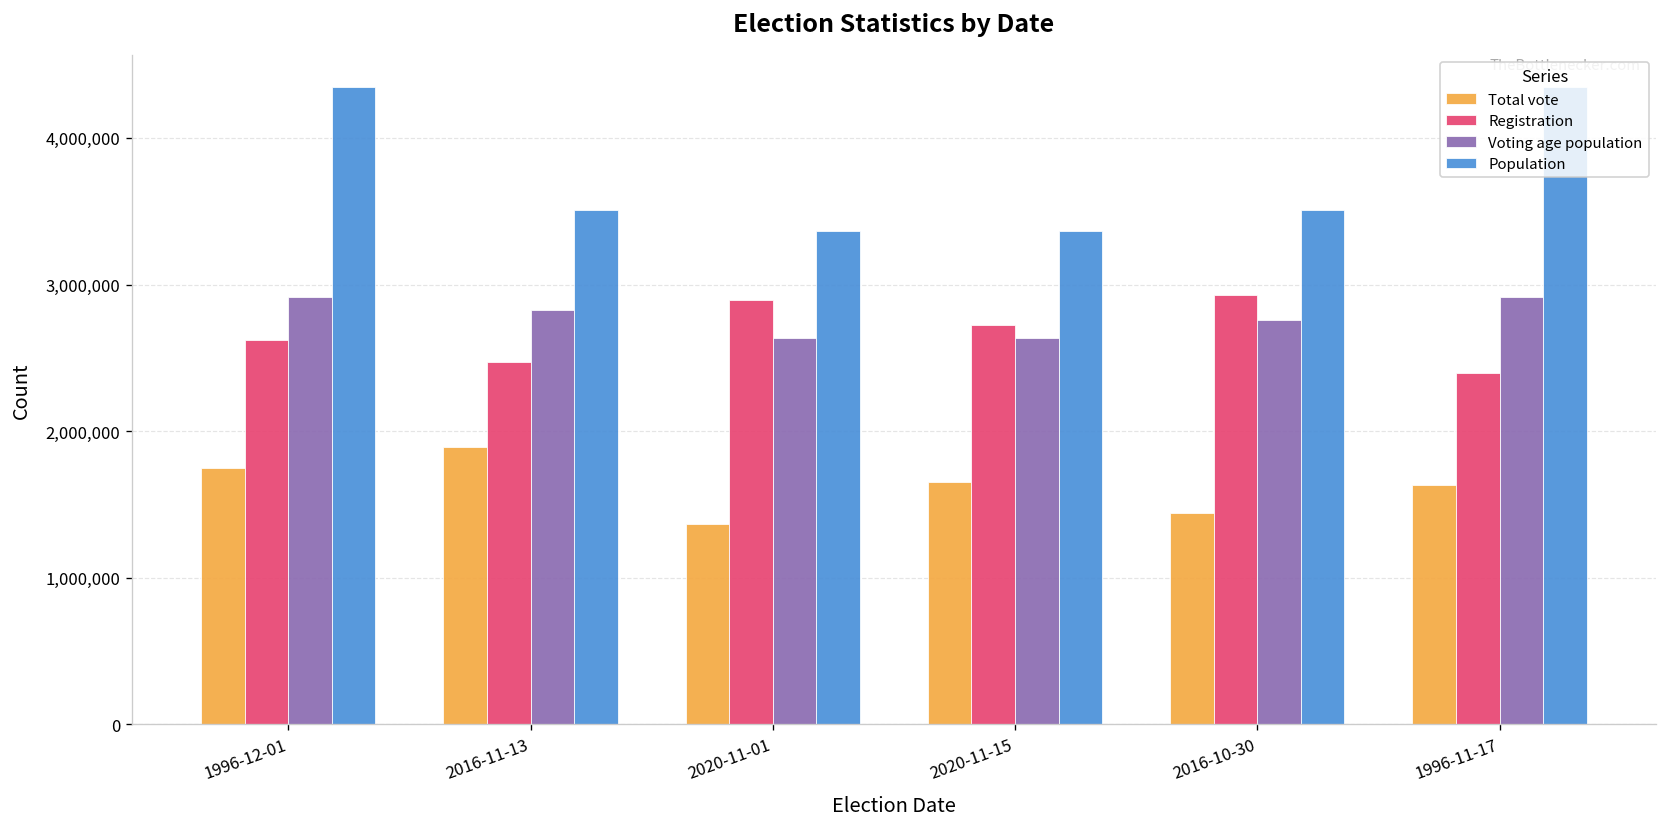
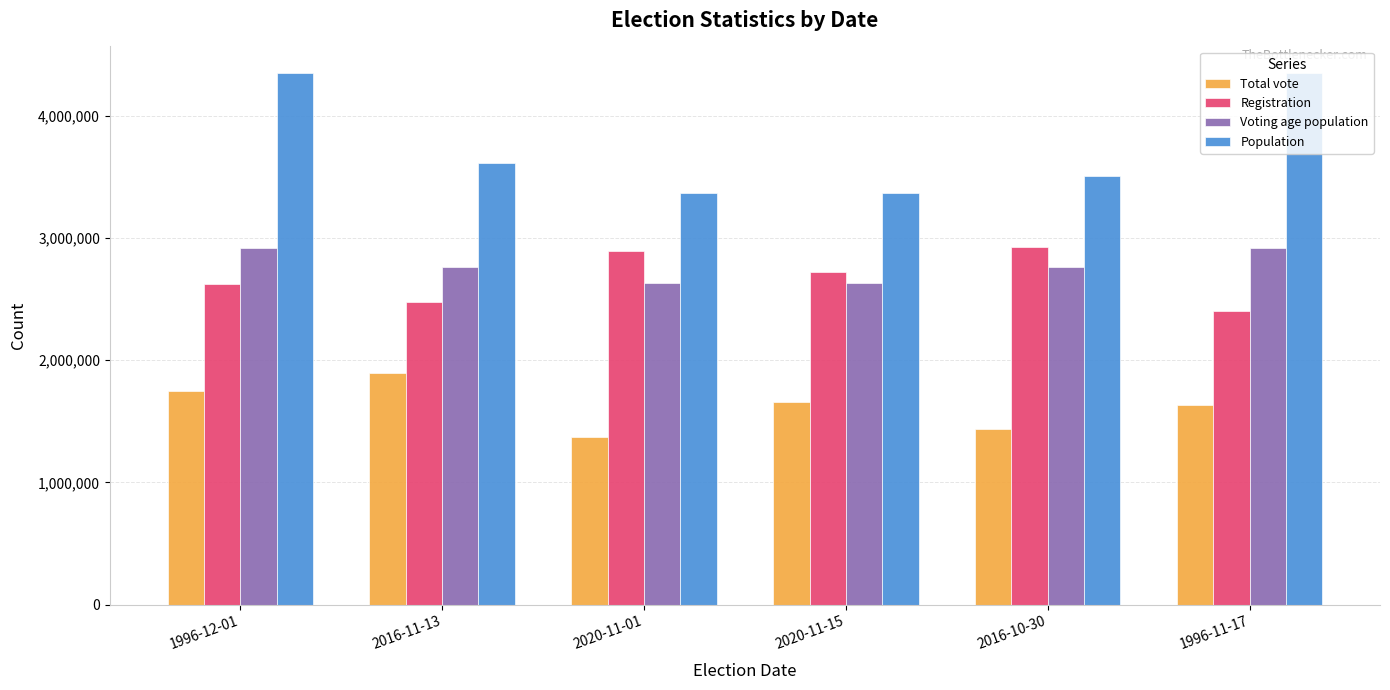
  {
    "Total vote": {
      "1996-12-01": "1,750,000",
      "2016-11-13": "1,890,000",
      "2020-11-01": "1,370,000",
      "2020-11-15": "1,650,000",
      "2016-10-30": "1,440,000",
      "1996-11-17": "1,630,000"
    },
    "Registration": {
      "1996-12-01": "2,620,000",
      "2016-11-13": "2,470,000",
      "2020-11-01": "2,900,000",
      "2020-11-15": "2,720,000",
      "2016-10-30": "2,930,000",
      "1996-11-17": "2,400,000"
    },
    "Voting age population": {
      "1996-12-01": "2,910,000",
-     "2016-11-13": "2,830,000",
+     "2016-11-13": "2,760,000",
      "2020-11-01": "2,630,000",
      "2020-11-15": "2,630,000",
      "2016-10-30": "2,760,000",
      "1996-11-17": "2,910,000"
    },
    "Population": {
      "1996-12-01": "4,350,000",
-     "2016-11-13": "3,510,000",
+     "2016-11-13": "3,610,000",
      "2020-11-01": "3,360,000",
      "2020-11-15": "3,360,000",
      "2016-10-30": "3,510,000"
    }
  }
